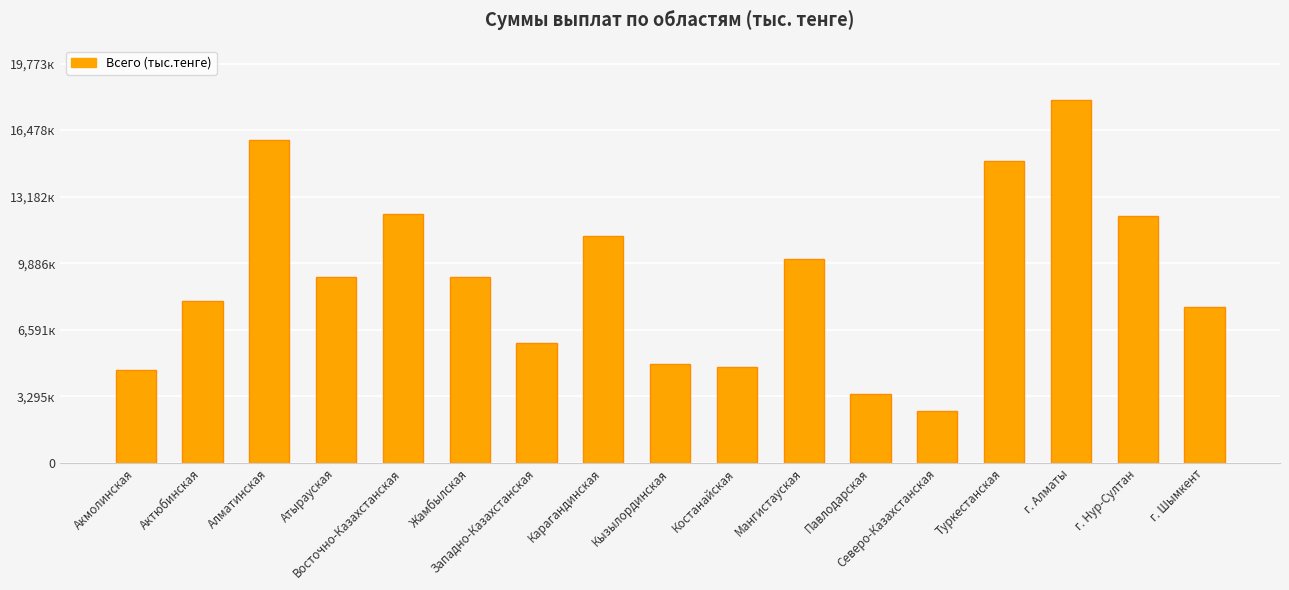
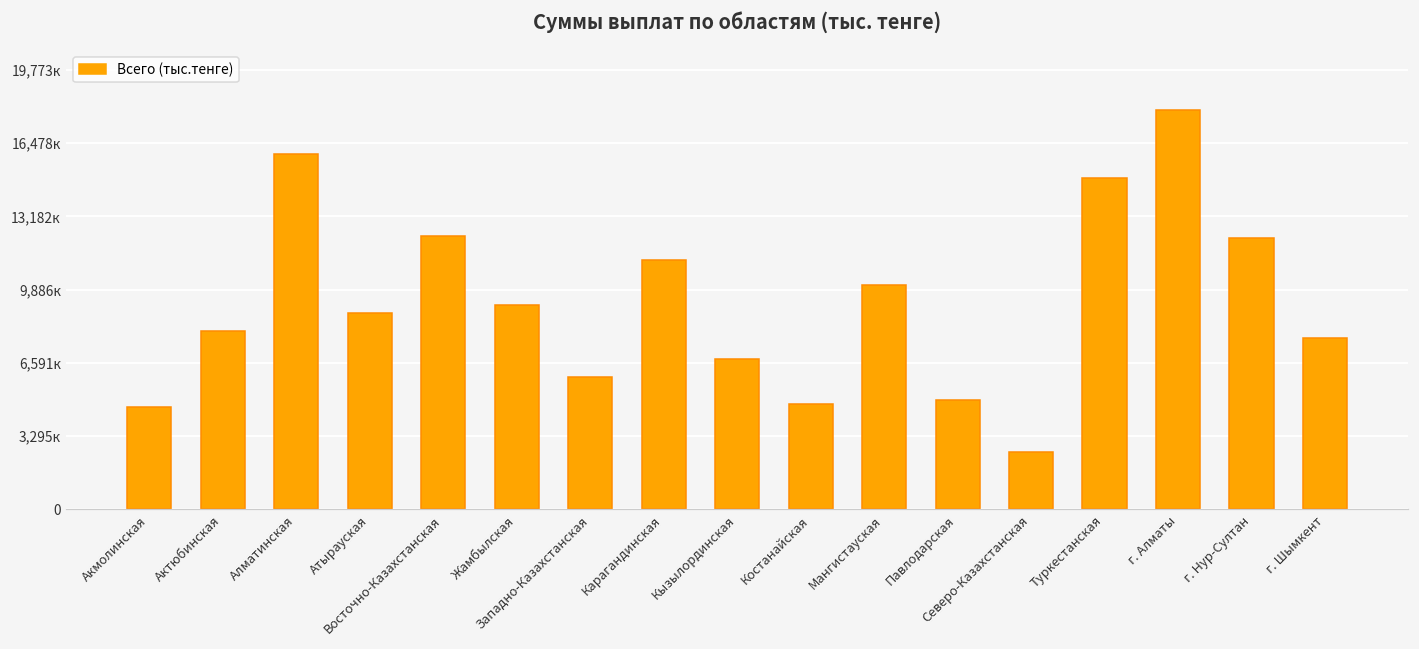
  {
    "Акмолинская": "4,600к",
    "Актюбинская": "8,000к",
    "Алматинская": "16,000к",
-   "Атырауская": "9,200к",
+   "Атырауская": "8,800к",
    "Восточно-Казахстанская": "12,300к",
    "Жамбылская": "9,200к",
    "Западно-Казахстанская": "5,900к",
    "Карагандинская": "11,200к",
-   "Кызылординская": "4,900к",
+   "Кызылординская": "6,700к",
    "Костанайская": "4,800к",
    "Мангистауская": "10,100к",
-   "Павлодарская": "3,400к",
+   "Павлодарская": "4,900к",
    "Северо-Казахстанская": "2,600к",
    "Туркестанская": "14,900к",
    "г. Алматы": "18,000к",
    "г. Нур-Султан": "12,200к",
    "г. Шымкент": "7,700к"
  }
